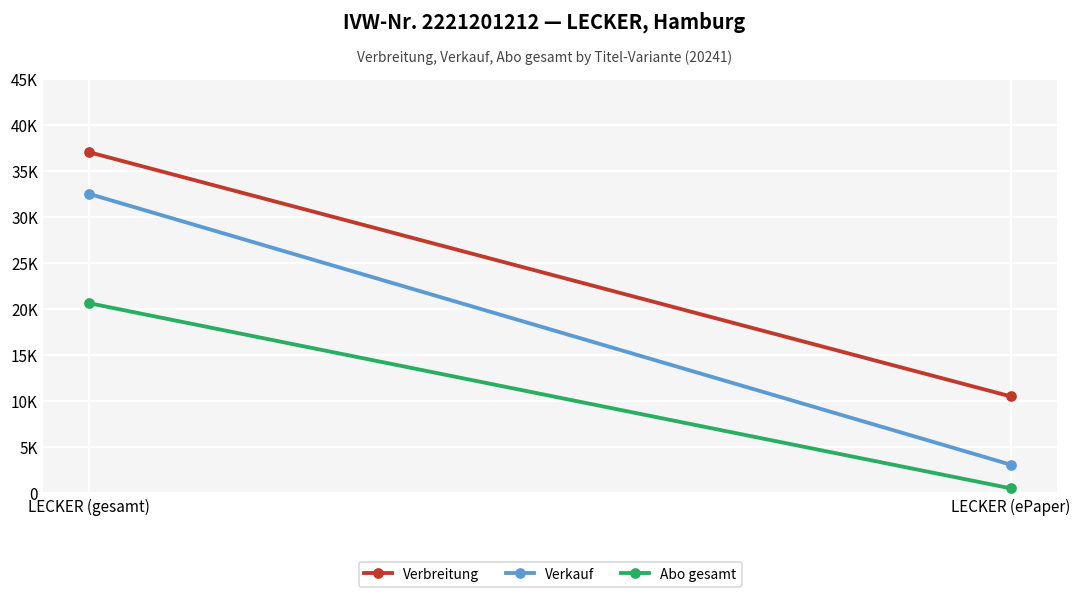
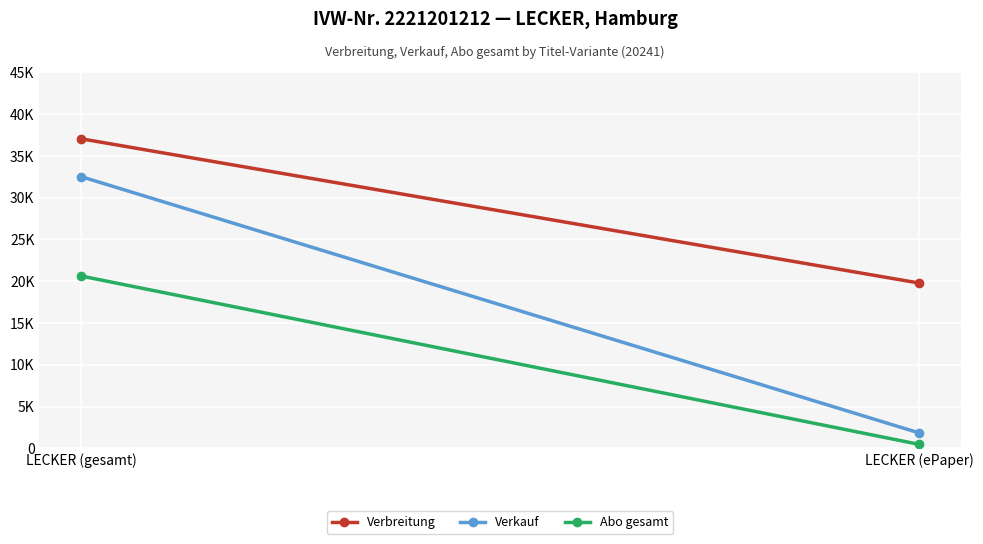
  {
    "Verbreitung": {
      "LECKER (gesamt)": 37000,
-     "LECKER (ePaper)": 10000
+     "LECKER (ePaper)": 20000
    },
    "Verkauf": {
      "LECKER (gesamt)": 33000,
-     "LECKER (ePaper)": 3000
+     "LECKER (ePaper)": 2000
    },
    "Abo gesamt": {
      "LECKER (gesamt)": 21000,
      "LECKER (ePaper)": 0
    }
  }
